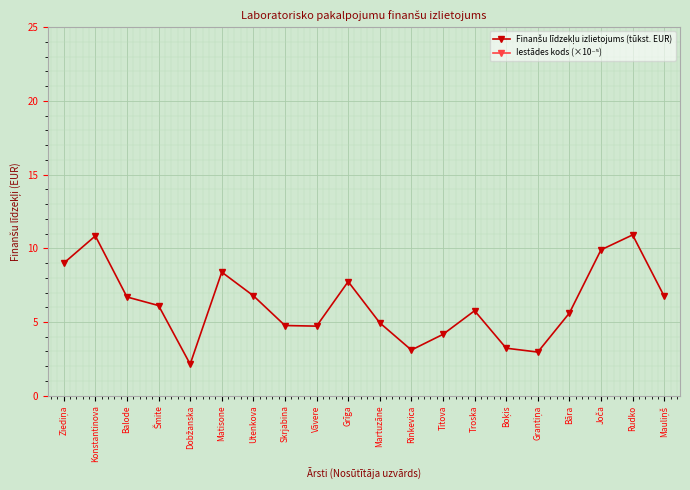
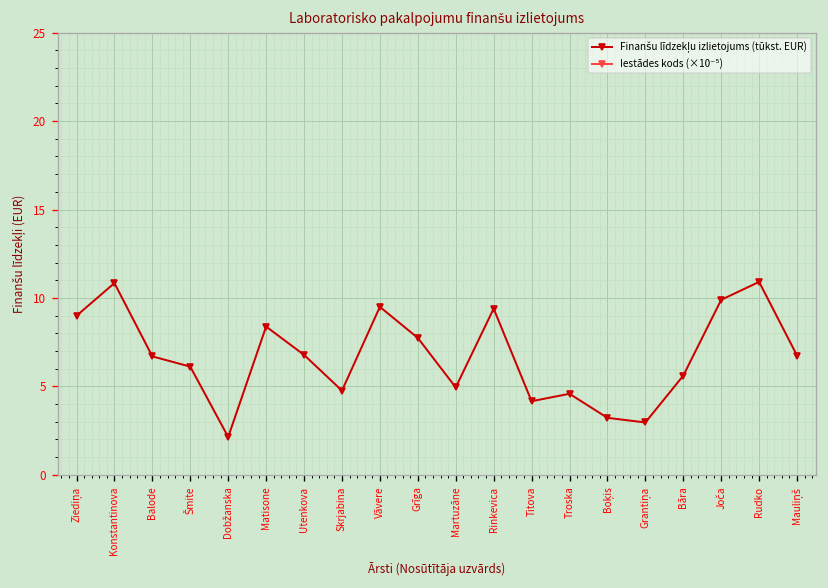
  {
    "Finanšu līdzekļu izlietojums (tūkst. EUR)": {
      "Ziediņa": 9.0,
      "Konstantinova": 10.8,
      "Balode": 6.7,
      "Šmite": 6.1,
      "Dobžanska": 2.1,
      "Matisone": 8.4,
      "Utenkova": 6.8,
      "Skrjabina": 4.8,
-     "Vāvere": 4.7,
+     "Vāvere": 9.5,
      "Grīga": 7.7,
      "Martuzāne": 4.9,
-     "Rinkevica": 3.1,
+     "Rinkevica": 9.4,
      "Titova": 4.2,
-     "Troska": 5.8,
+     "Troska": 4.6,
      "Boķis": 3.2,
      "Grantiņa": 3.0,
      "Bāra": 5.6,
      "Joča": 9.9,
      "Rudko": 10.9,
      "Mauliņš": 6.7
    }
  }
